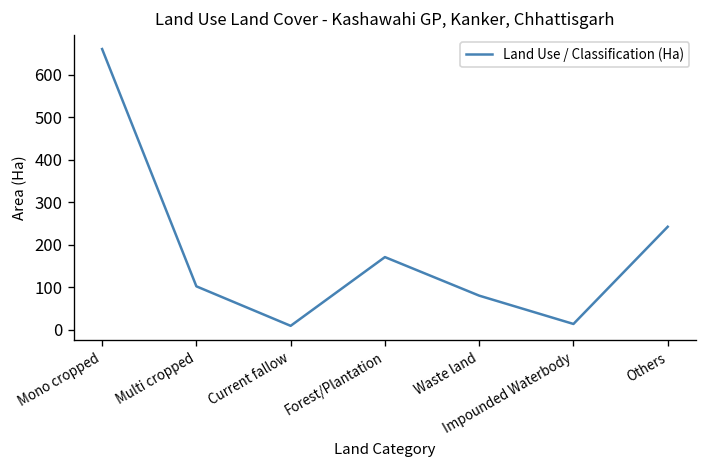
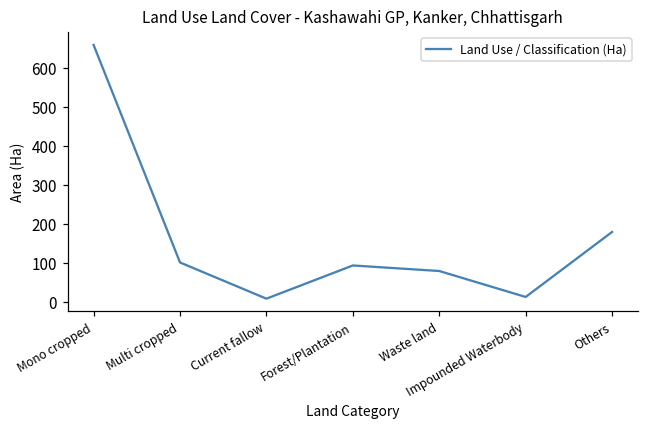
  {
    "Mono cropped": 660,
    "Multi cropped": 100,
    "Current fallow": 10,
-   "Forest/Plantation": 170,
+   "Forest/Plantation": 90,
    "Waste land": 80,
    "Impounded Waterbody": 10,
-   "Others": 240
+   "Others": 180
  }
